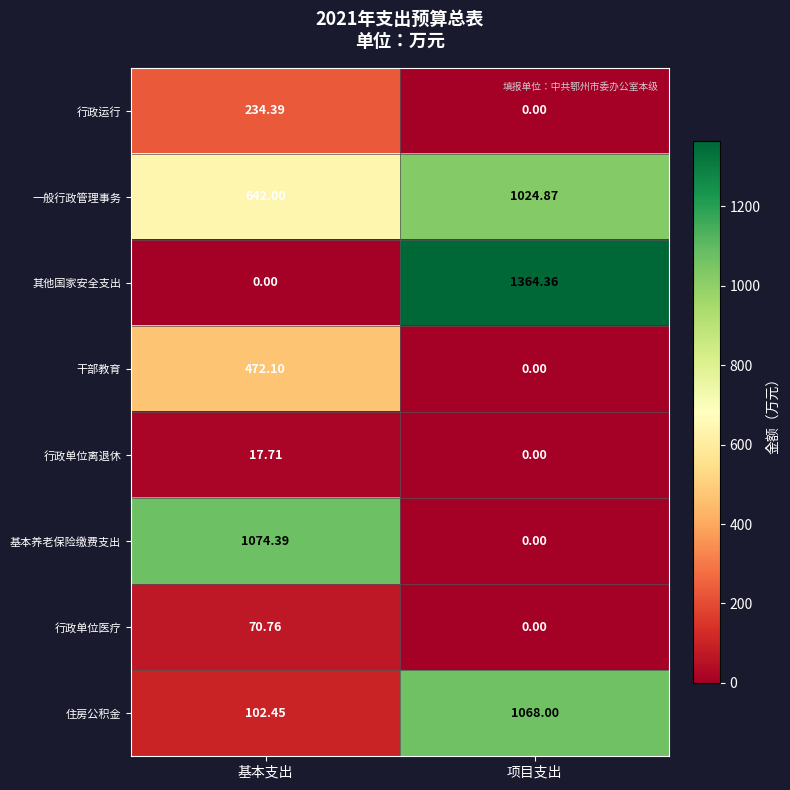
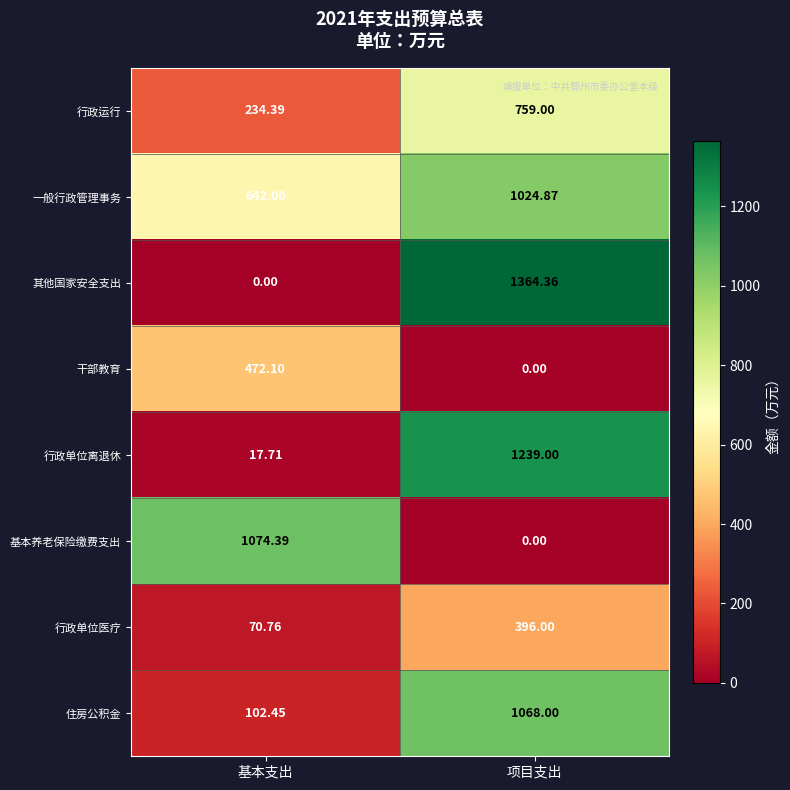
  {
    "行政运行": {
      "基本支出": 234.39,
-     "项目支出": 0.00
+     "项目支出": 759.00
    },
    "一般行政管理事务": {
      "基本支出": 642.00,
      "项目支出": 1024.87
    },
    "其他国家安全支出": {
      "基本支出": 0.00,
      "项目支出": 1364.36
    },
    "干部教育": {
      "基本支出": 472.10,
      "项目支出": 0.00
    },
    "行政单位离退休": {
      "基本支出": 17.71,
-     "项目支出": 0.00
+     "项目支出": 1239.00
    },
    "基本养老保险缴费支出": {
      "基本支出": 1074.39,
      "项目支出": 0.00
    },
    "行政单位医疗": {
      "基本支出": 70.76,
-     "项目支出": 0.00
+     "项目支出": 396.00
    },
    "住房公积金": {
      "基本支出": 102.45,
      "项目支出": 1068.00
    }
  }
